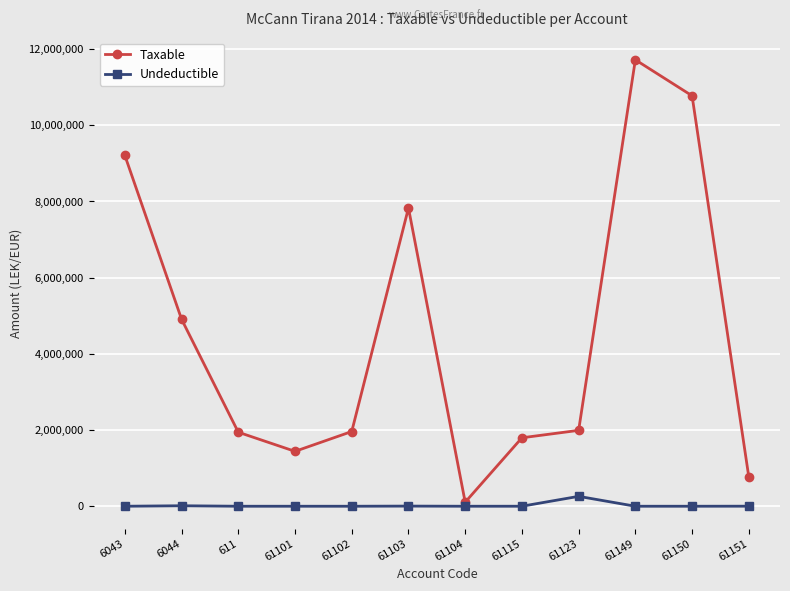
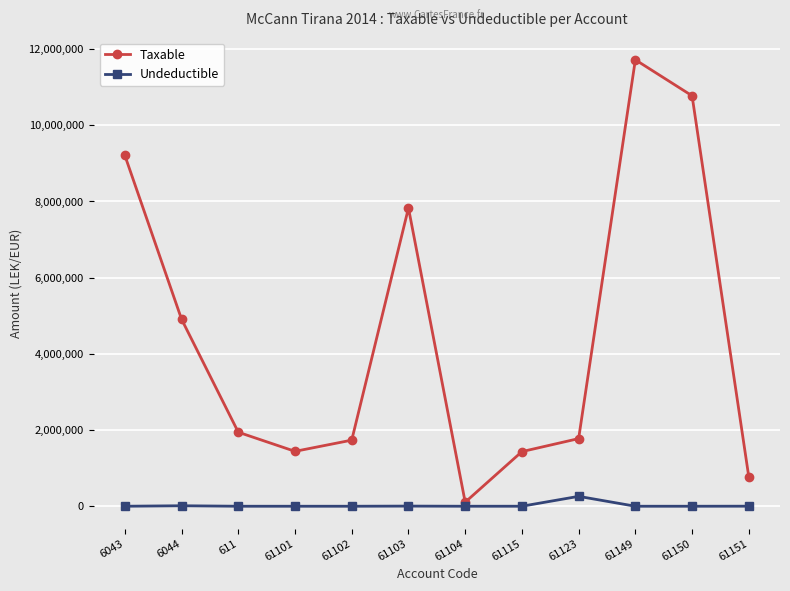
  {
    "Taxable": {
      "6043": "9,200,000",
      "6044": "4,900,000",
      "611": "1,900,000",
      "61101": "1,400,000",
-     "61102": "2,000,000",
+     "61102": "1,700,000",
      "61103": "7,800,000",
      "61104": "100,000",
-     "61115": "1,800,000",
-     "61123": "2,000,000",
+     "61115": "1,400,000",
+     "61123": "1,800,000",
      "61149": "11,700,000",
      "61150": "10,800,000",
      "61151": "800,000"
    },
    "Undeductible": {
      "6043": "0",
      "6044": "0",
      "611": "0",
      "61101": "0",
      "61102": "0",
      "61103": "0",
      "61104": "0",
      "61115": "0",
      "61123": "300,000",
      "61149": "0",
      "61150": "0",
      "61151": "0"
    }
  }
